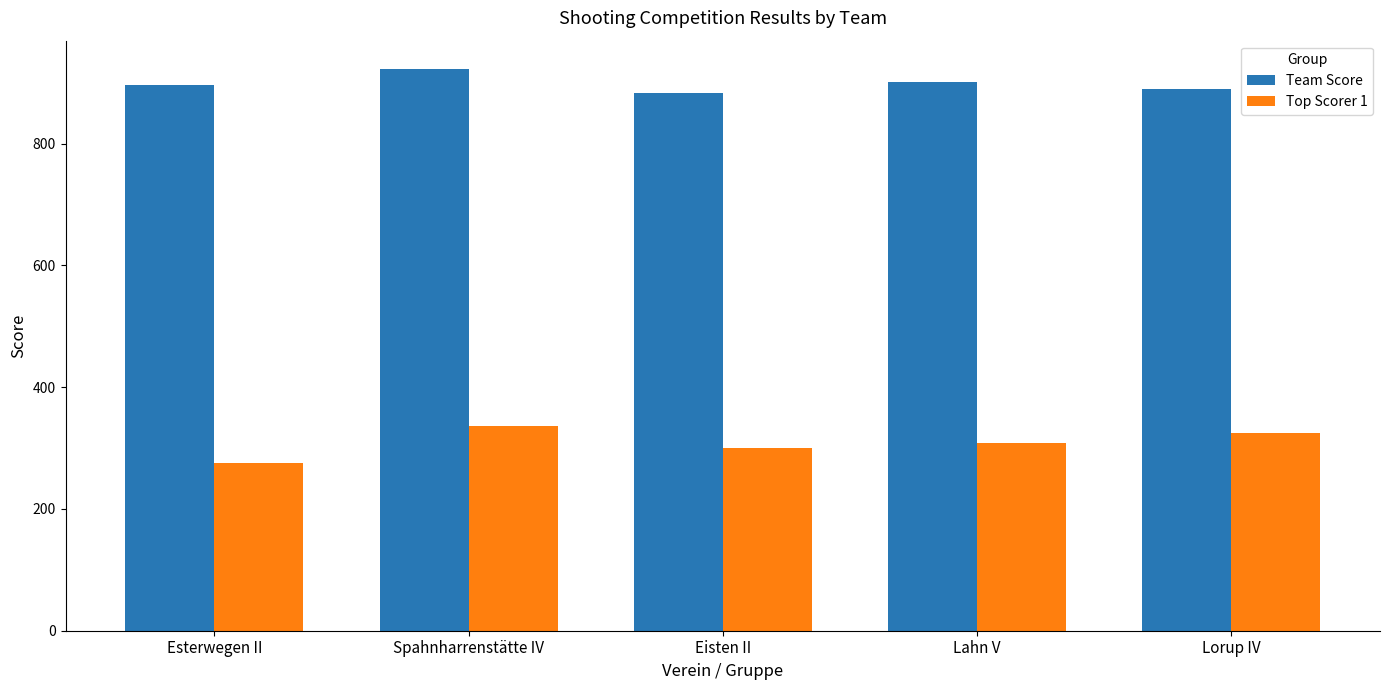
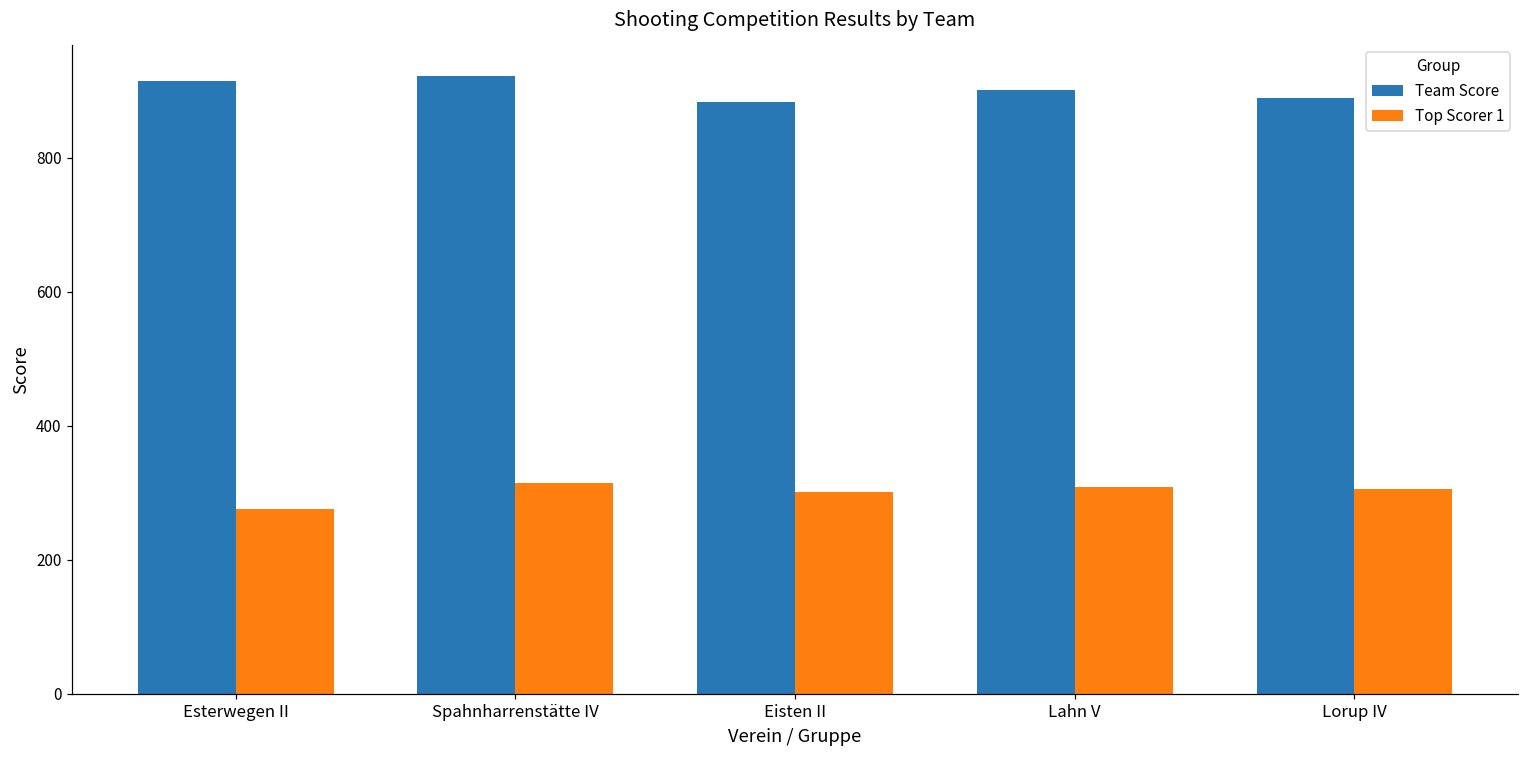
  {
    "Team Score": {
-     "Esterwegen II": 900,
+     "Esterwegen II": 920,
      "Spahnharrenstätte IV": 920,
      "Eisten II": 880,
      "Lahn V": 900,
      "Lorup IV": 890
    },
    "Top Scorer 1": {
      "Esterwegen II": 280,
-     "Spahnharrenstätte IV": 340,
+     "Spahnharrenstätte IV": 320,
      "Eisten II": 300,
      "Lahn V": 310,
-     "Lorup IV": 330
+     "Lorup IV": 310
    }
  }
